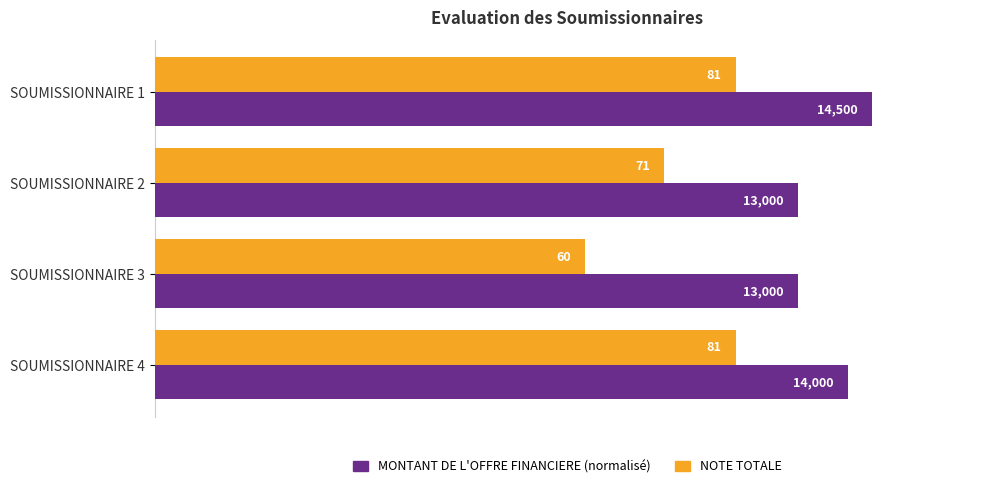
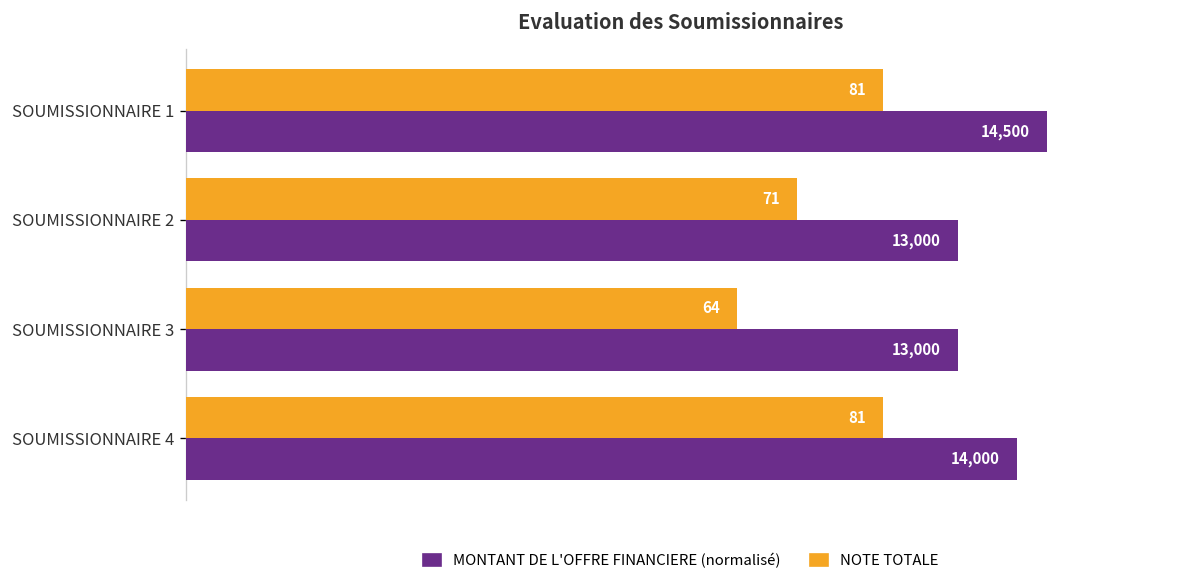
  {
    "NOTE TOTALE": {
      "SOUMISSIONNAIRE 1": 81,
      "SOUMISSIONNAIRE 2": 71,
-     "SOUMISSIONNAIRE 3": 60,
+     "SOUMISSIONNAIRE 3": 64,
      "SOUMISSIONNAIRE 4": 81
    }
  }
